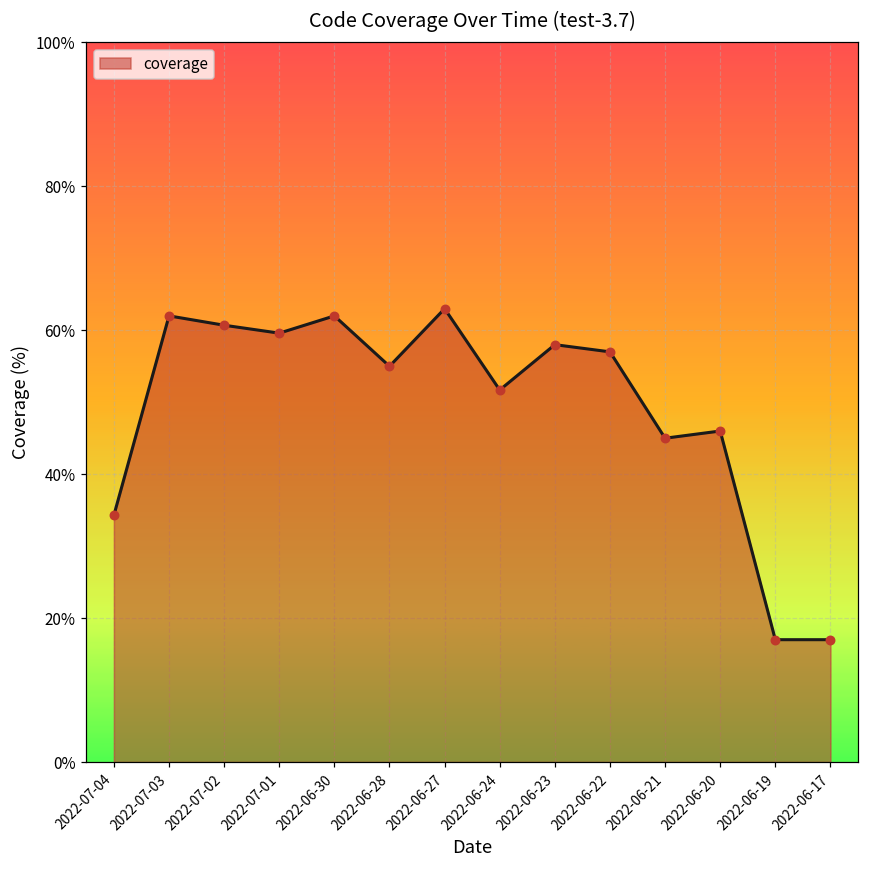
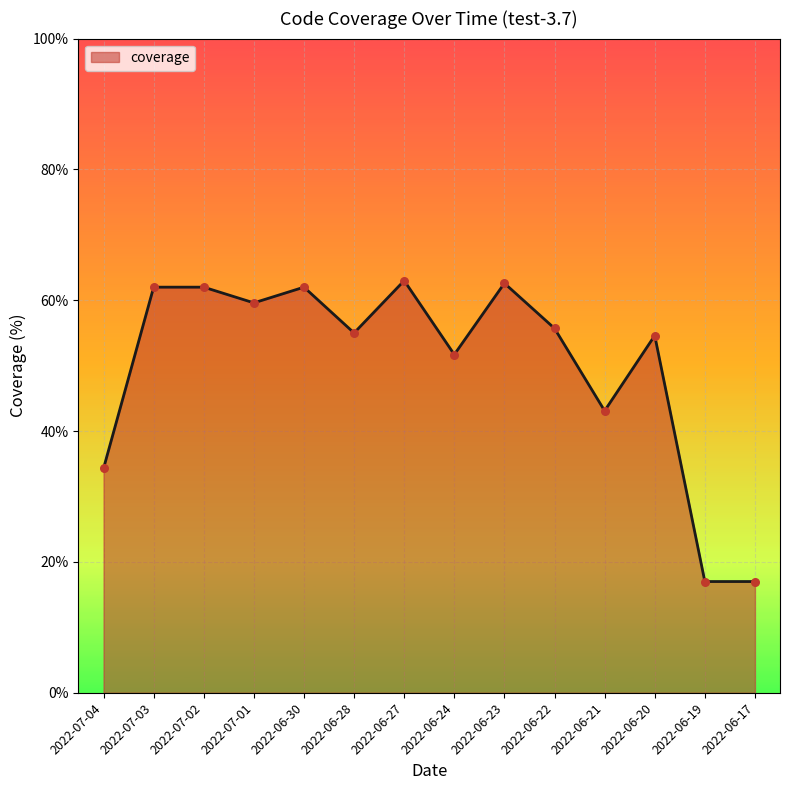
  {
    "2022-07-04": "34%",
    "2022-07-03": "62%",
-   "2022-07-02": "61%",
+   "2022-07-02": "62%",
    "2022-07-01": "60%",
    "2022-06-30": "62%",
    "2022-06-28": "55%",
    "2022-06-27": "63%",
    "2022-06-24": "52%",
-   "2022-06-23": "58%",
-   "2022-06-22": "57%",
-   "2022-06-21": "45%",
-   "2022-06-20": "46%",
+   "2022-06-23": "63%",
+   "2022-06-22": "56%",
+   "2022-06-21": "43%",
+   "2022-06-20": "55%",
    "2022-06-19": "17%",
    "2022-06-17": "17%"
  }
